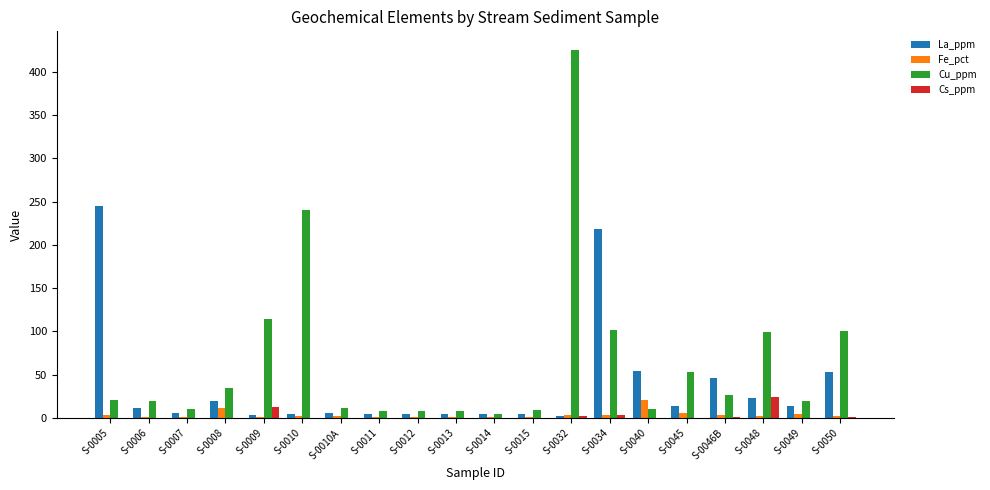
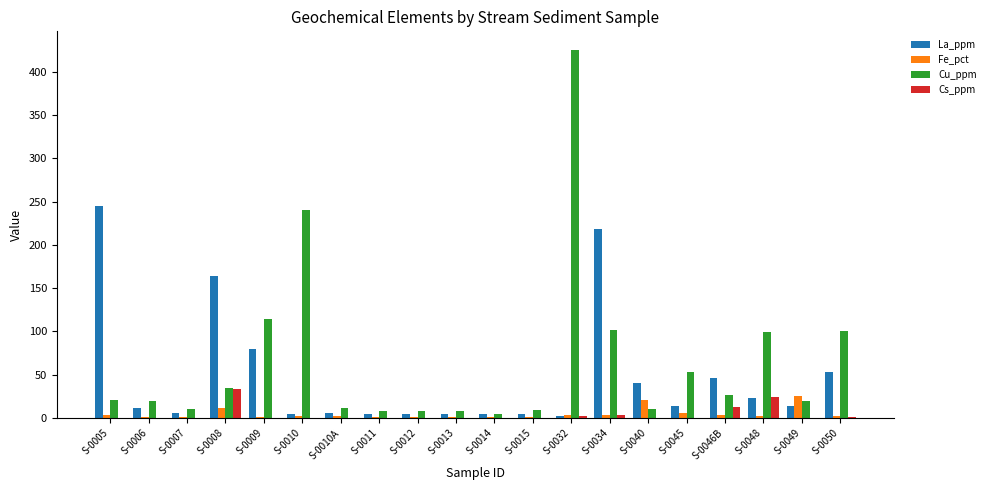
  {
    "La_ppm": {
      "S-0005": 250,
      "S-0006": 10,
      "S-0007": 10,
-     "S-0008": 20,
-     "S-0009": 0,
+     "S-0008": 160,
+     "S-0009": 80,
      "S-0010": 10,
      "S-0010A": 10,
      "S-0011": 0,
      "S-0012": 0,
      "S-0013": 0,
      "S-0014": 0,
      "S-0015": 0,
      "S-0034": 220,
-     "S-0040": 50,
+     "S-0040": 40,
      "S-0045": 10,
      "S-0046B": 50,
      "S-0048": 20,
      "S-0049": 10,
      "S-0050": 50
    },
    "Fe_pct": {
      "S-0005": 0,
      "S-0008": 10,
      "S-0032": 0,
      "S-0034": 0,
      "S-0040": 20,
      "S-0045": 10,
      "S-0046B": 0,
      "S-0048": 0,
-     "S-0049": 0
+     "S-0049": 30
    },
    "Cu_ppm": {
      "S-0005": 20,
      "S-0006": 20,
      "S-0007": 10,
      "S-0008": 30,
      "S-0009": 110,
      "S-0010": 240,
      "S-0010A": 10,
      "S-0011": 10,
      "S-0012": 10,
      "S-0013": 10,
      "S-0014": 0,
      "S-0015": 10,
      "S-0032": 430,
      "S-0034": 100,
      "S-0040": 10,
      "S-0045": 50,
      "S-0046B": 30,
      "S-0048": 100,
      "S-0049": 20,
      "S-0050": 100
    },
    "Cs_ppm": {
-     "S-0008": 0,
-     "S-0009": 10,
+     "S-0008": 30,
+     "S-0009": 0,
      "S-0034": 0,
-     "S-0046B": 0,
+     "S-0046B": 10,
      "S-0048": 20
    }
  }
